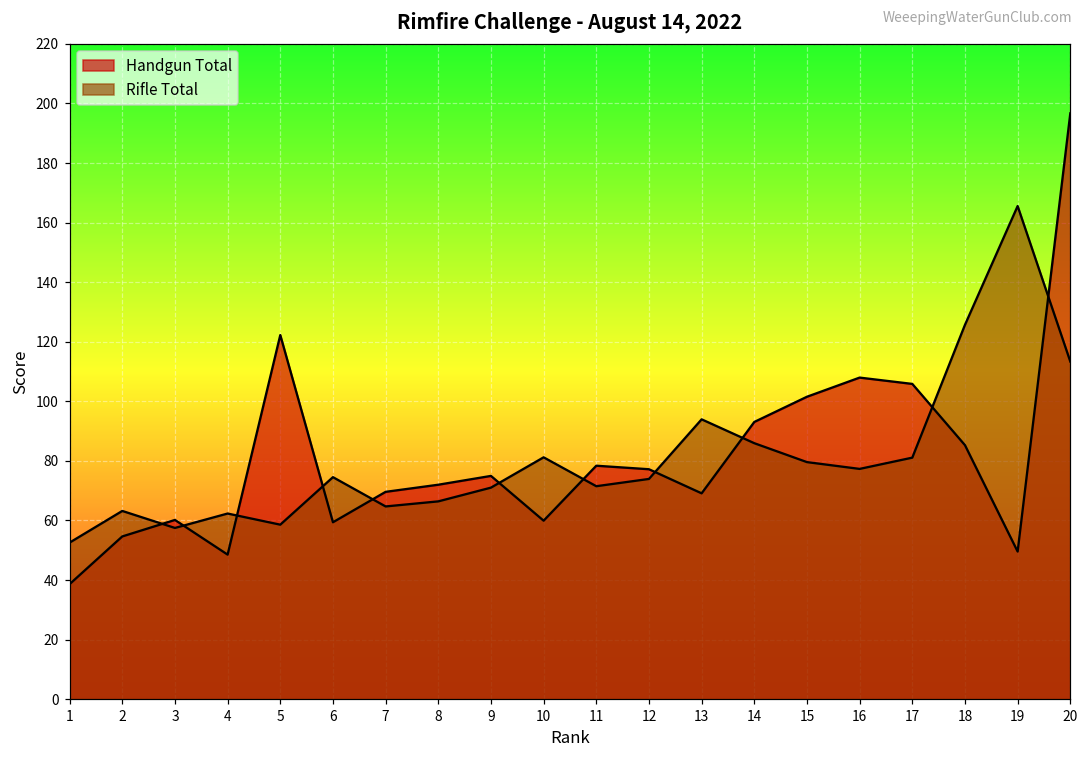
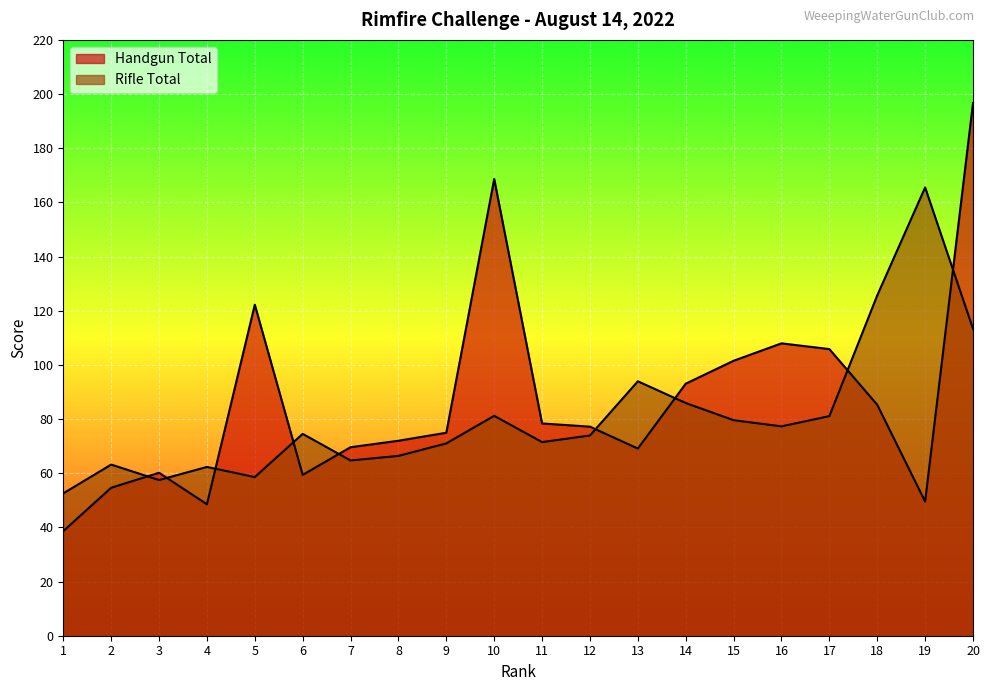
  {
    "Handgun Total": {
      "1": 39,
      "2": 55,
      "3": 60,
      "4": 49,
      "5": 122,
      "6": 59,
      "7": 70,
      "8": 72,
      "9": 75,
-     "10": 60,
+     "10": 169,
      "11": 78,
      "12": 77,
      "13": 69,
      "14": 93,
      "15": 102,
      "16": 108,
      "17": 106,
      "18": 85,
      "19": 50,
      "20": 197
    },
    "Rifle Total": {
      "1": 53,
      "2": 63,
      "3": 57,
      "4": 62,
      "5": 59,
      "6": 75,
      "7": 65,
      "8": 66,
      "9": 71,
      "10": 81,
      "11": 71,
      "12": 74,
      "13": 94,
      "14": 86,
      "15": 80,
      "16": 77,
      "17": 81,
      "18": 126,
      "19": 166,
      "20": 113
    }
  }
